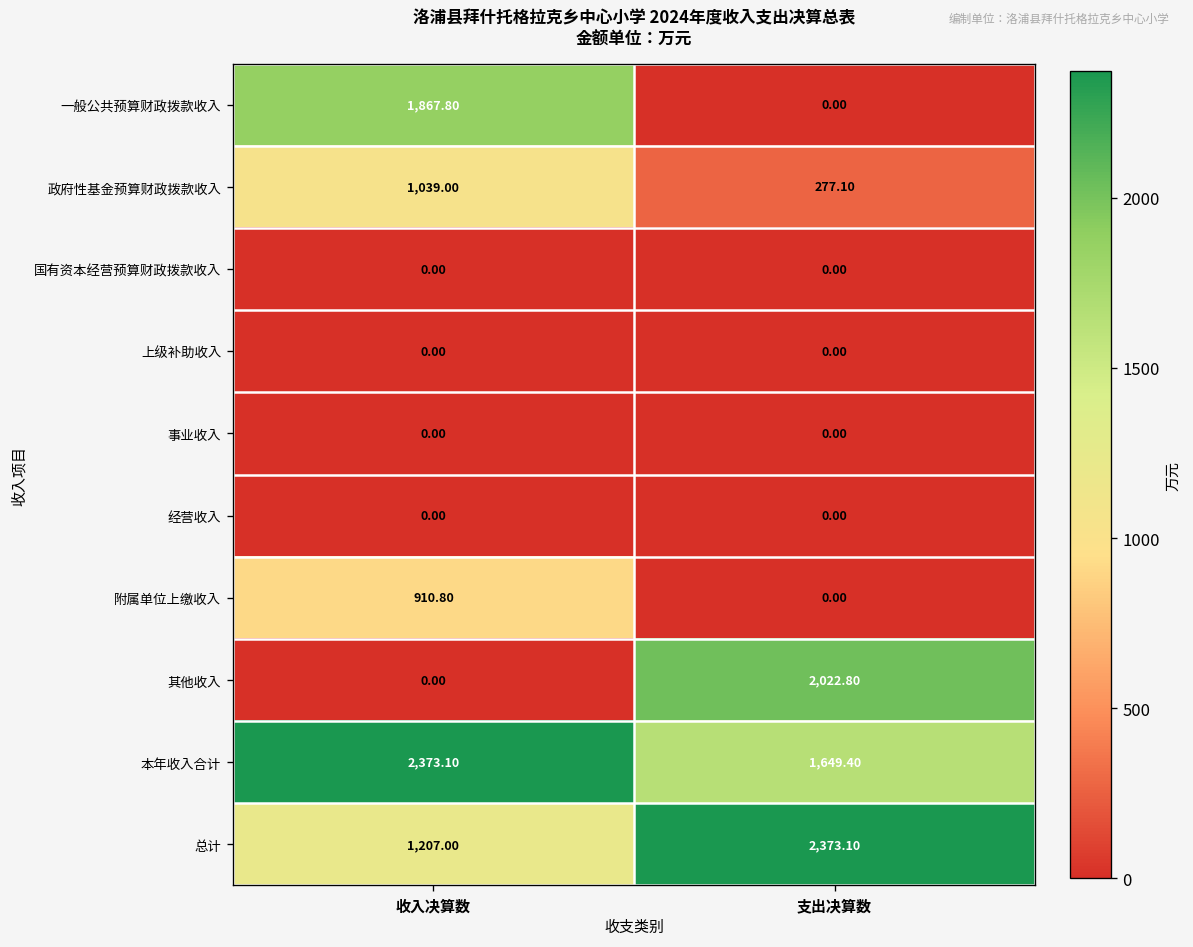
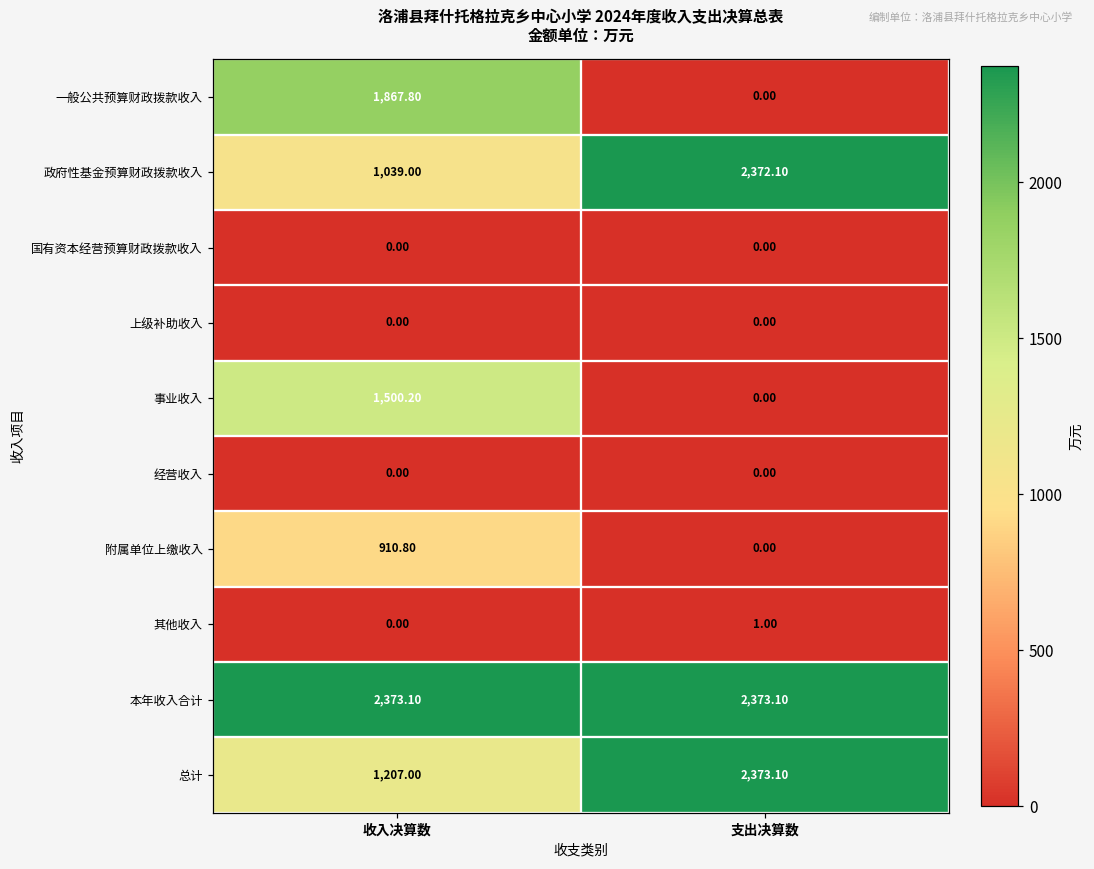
  {
    "一般公共预算财政拨款收入": {
      "收入决算数": "1,867.80",
      "支出决算数": "0.00"
    },
    "政府性基金预算财政拨款收入": {
      "收入决算数": "1,039.00",
-     "支出决算数": "277.10"
+     "支出决算数": "2,372.10"
    },
    "国有资本经营预算财政拨款收入": {
      "收入决算数": "0.00",
      "支出决算数": "0.00"
    },
    "上级补助收入": {
      "收入决算数": "0.00",
      "支出决算数": "0.00"
    },
    "事业收入": {
-     "收入决算数": "0.00",
+     "收入决算数": "1,500.20",
      "支出决算数": "0.00"
    },
    "经营收入": {
      "收入决算数": "0.00",
      "支出决算数": "0.00"
    },
    "附属单位上缴收入": {
      "收入决算数": "910.80",
      "支出决算数": "0.00"
    },
    "其他收入": {
      "收入决算数": "0.00",
-     "支出决算数": "2,022.80"
+     "支出决算数": "1.00"
    },
    "本年收入合计": {
      "收入决算数": "2,373.10",
-     "支出决算数": "1,649.40"
+     "支出决算数": "2,373.10"
    },
    "总计": {
      "收入决算数": "1,207.00",
      "支出决算数": "2,373.10"
    }
  }
